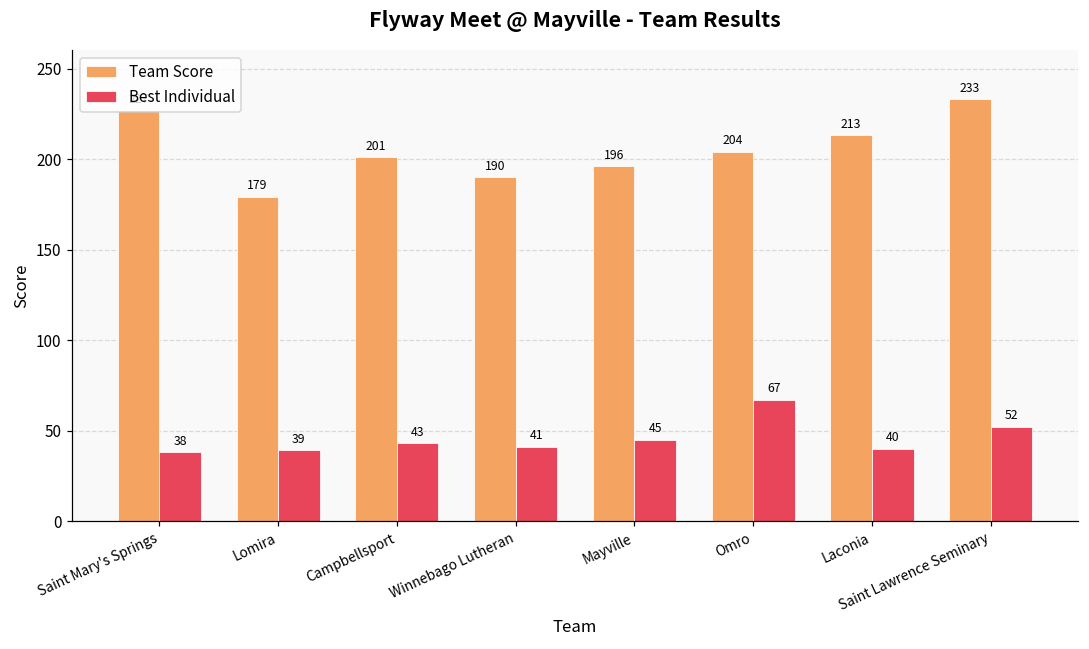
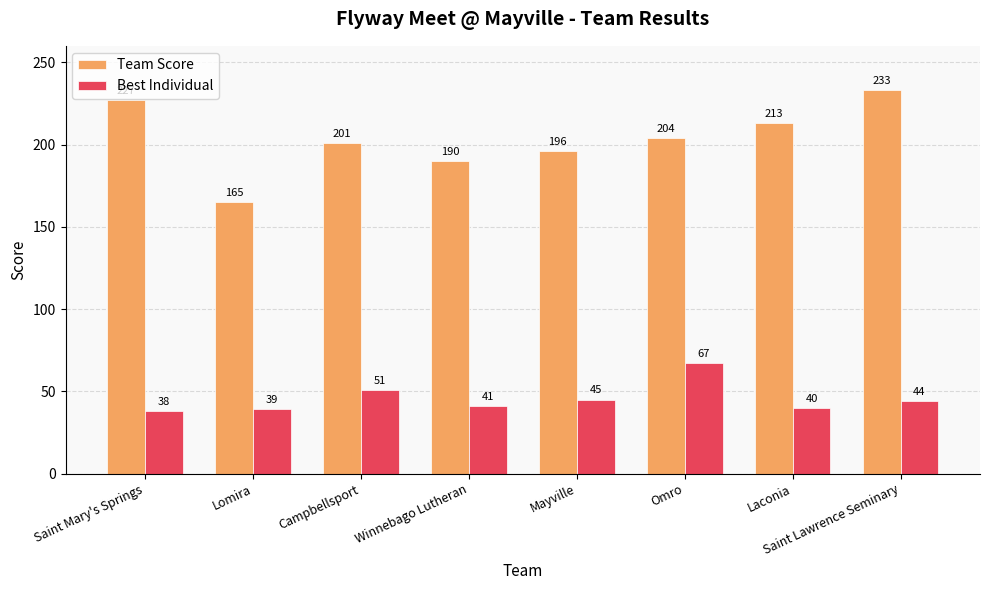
  {
    "Team Score": {
-     "Lomira": 179,
+     "Lomira": 165,
      "Campbellsport": 201,
      "Winnebago Lutheran": 190,
      "Mayville": 196,
      "Omro": 204,
      "Laconia": 213,
      "Saint Lawrence Seminary": 233
    },
    "Best Individual": {
      "Saint Mary's Springs": 38,
      "Lomira": 39,
-     "Campbellsport": 43,
+     "Campbellsport": 51,
      "Winnebago Lutheran": 41,
      "Mayville": 45,
      "Omro": 67,
      "Laconia": 40,
-     "Saint Lawrence Seminary": 52
+     "Saint Lawrence Seminary": 44
    }
  }
